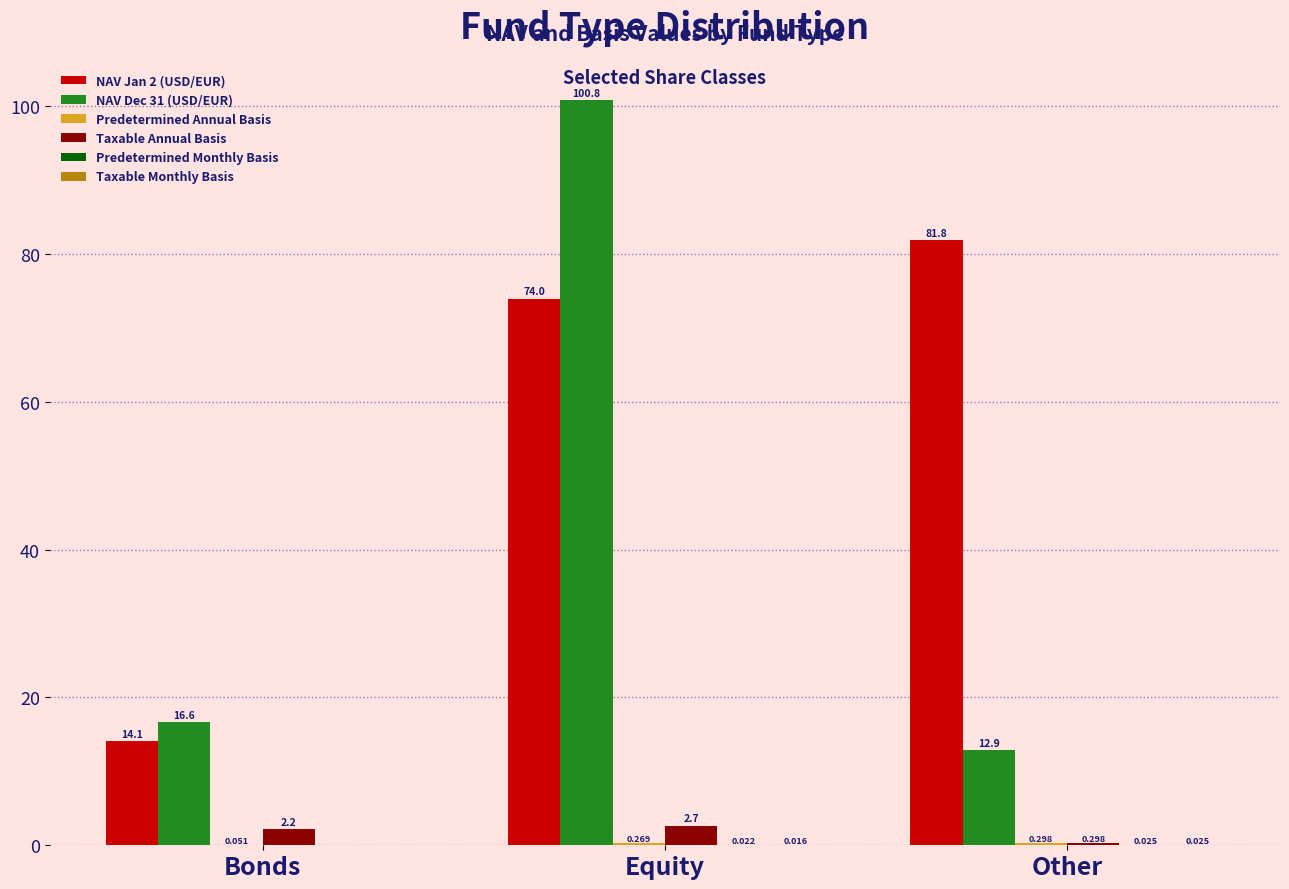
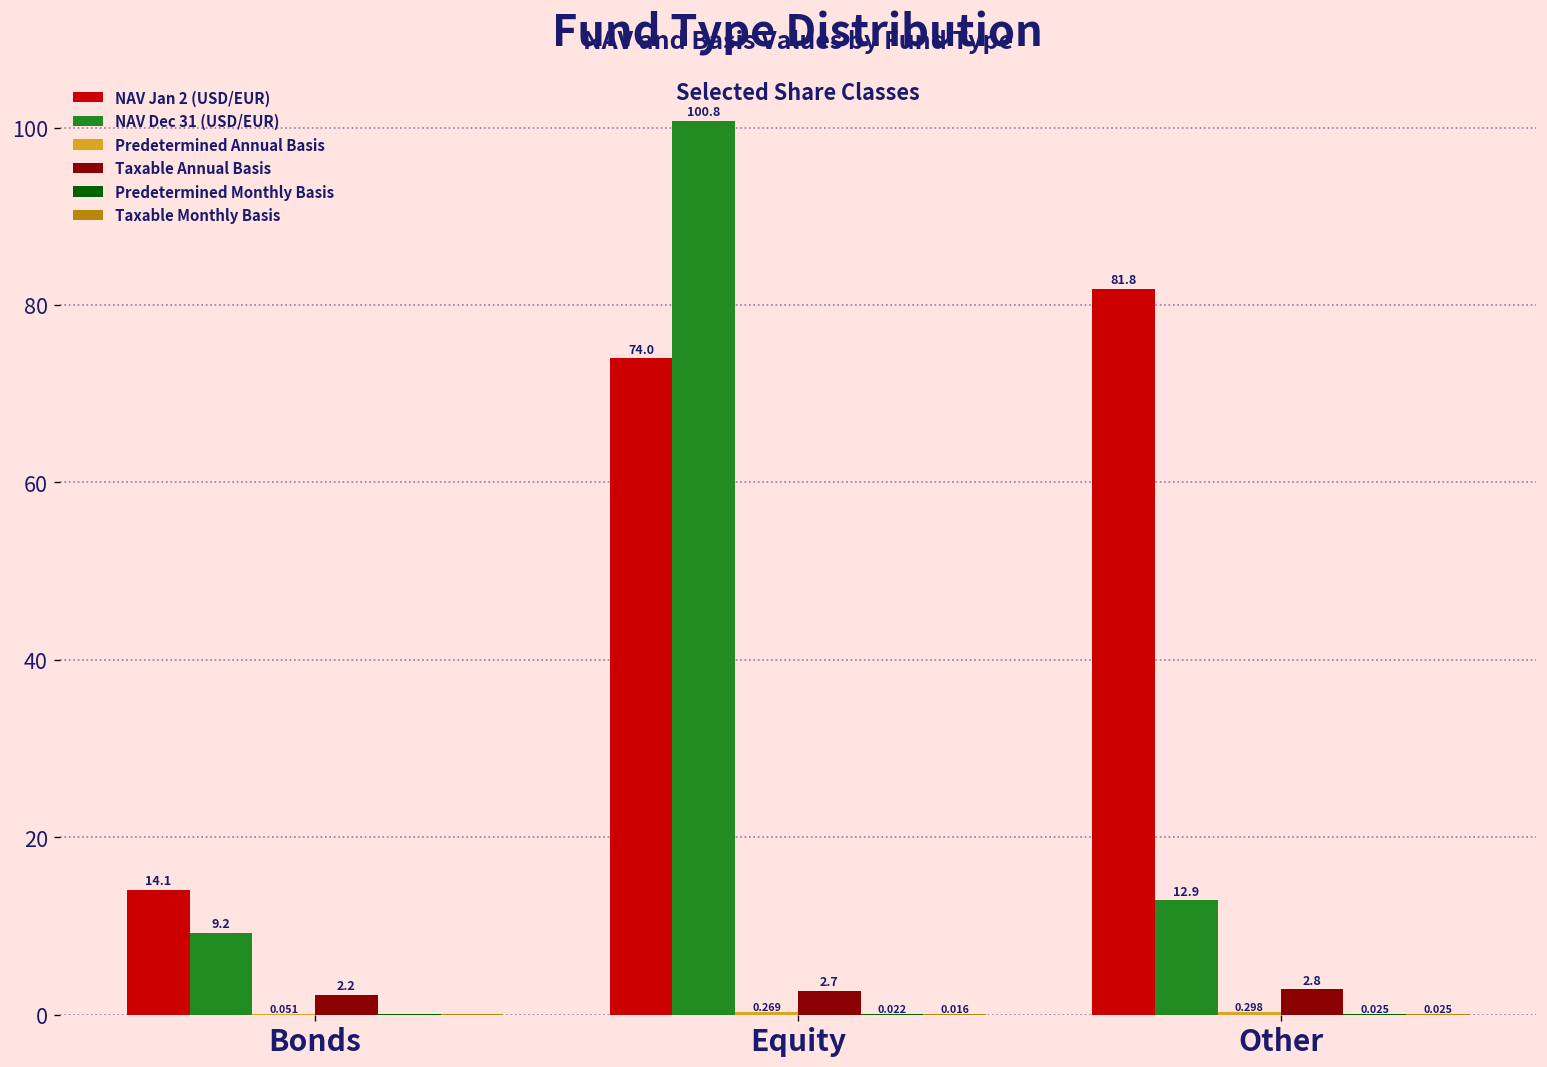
  {
    "NAV Jan 2 (USD/EUR)": {
      "Bonds": 14.1,
      "Equity": 74.0,
      "Other": 81.8
    },
    "NAV Dec 31 (USD/EUR)": {
-     "Bonds": 16.6,
+     "Bonds": 9.2,
      "Equity": 100.8,
      "Other": 12.9
    },
    "Taxable Annual Basis": {
      "Bonds": 2.2,
      "Equity": 2.7,
-     "Other": 0.298
+     "Other": 2.8
    },
    "Predetermined Monthly Basis": {
      "Equity": 0.022,
      "Other": 0.025
    }
  }
